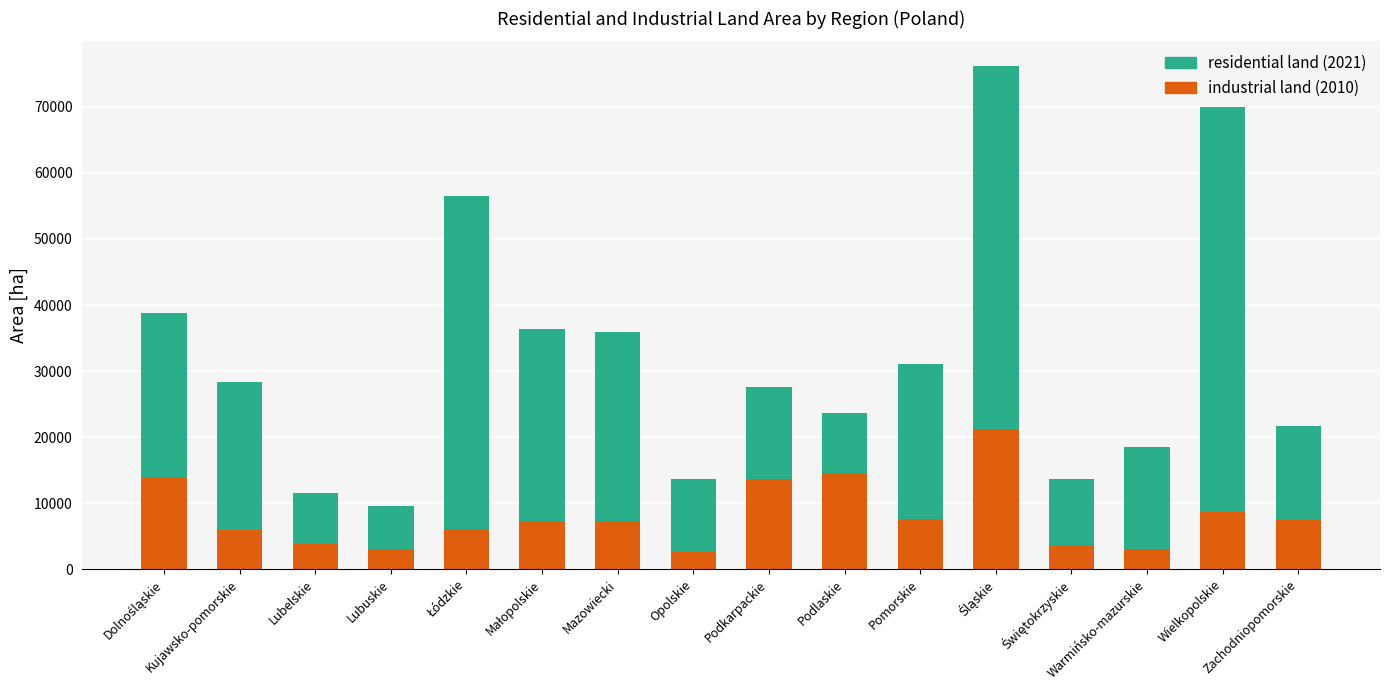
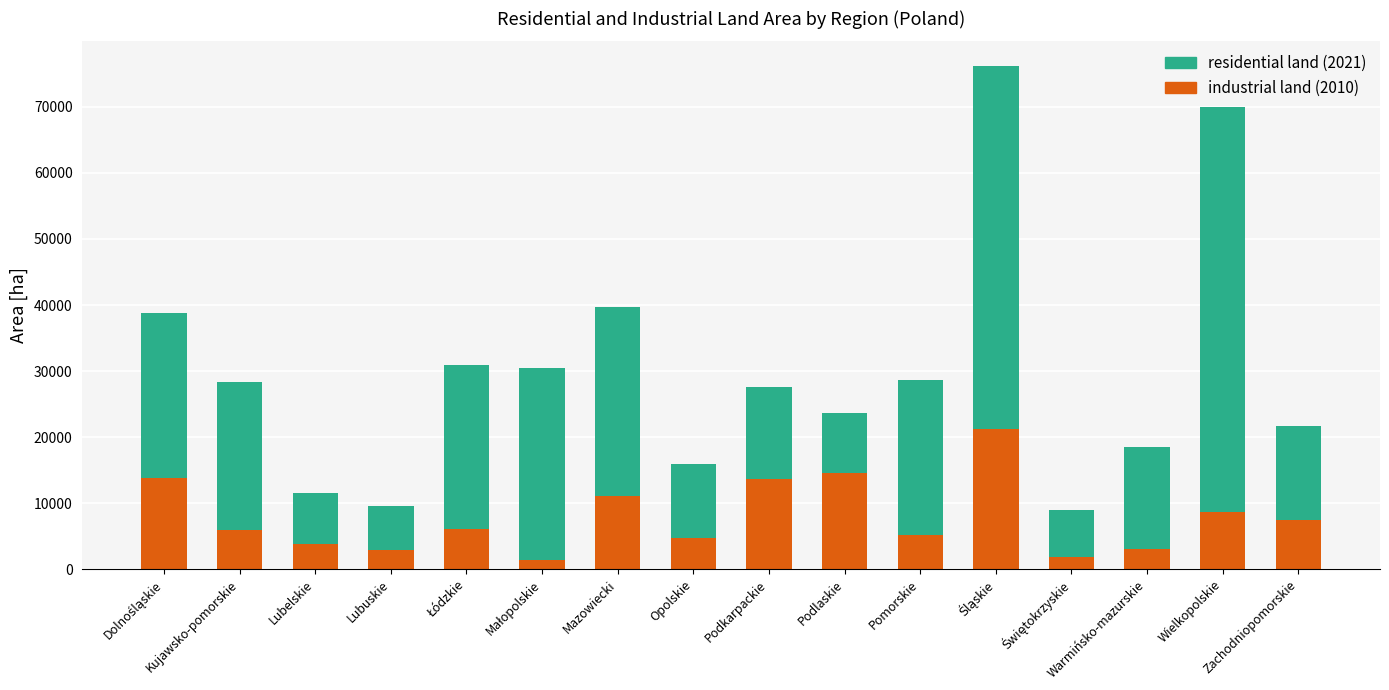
  {
    "industrial land (2010)": {
      "Dolnośląskie": 14000,
      "Kujawsko-pomorskie": 6000,
      "Lubelskie": 4000,
      "Lubuskie": 3000,
      "Łódzkie": 6000,
-     "Małopolskie": 7000,
-     "Mazowiecki": 7000,
-     "Opolskie": 3000,
+     "Małopolskie": 1000,
+     "Mazowiecki": 11000,
+     "Opolskie": 5000,
      "Podkarpackie": 14000,
      "Podlaskie": 15000,
-     "Pomorskie": 8000,
+     "Pomorskie": 5000,
      "Śląskie": 21000,
-     "Świętokrzyskie": 4000,
+     "Świętokrzyskie": 2000,
      "Warmińsko-mazurskie": 3000,
      "Wielkopolskie": 9000,
      "Zachodniopomorskie": 8000
    },
    "residential land (2021)": {
      "Dolnośląskie": 25000,
      "Kujawsko-pomorskie": 22000,
      "Lubelskie": 8000,
      "Lubuskie": 7000,
-     "Łódzkie": 51000,
+     "Łódzkie": 25000,
      "Małopolskie": 29000,
      "Mazowiecki": 29000,
      "Opolskie": 11000,
      "Podkarpackie": 14000,
      "Podlaskie": 9000,
      "Pomorskie": 23000,
      "Śląskie": 55000,
-     "Świętokrzyskie": 10000,
+     "Świętokrzyskie": 7000,
      "Warmińsko-mazurskie": 15000,
      "Wielkopolskie": 61000,
      "Zachodniopomorskie": 14000
    }
  }
